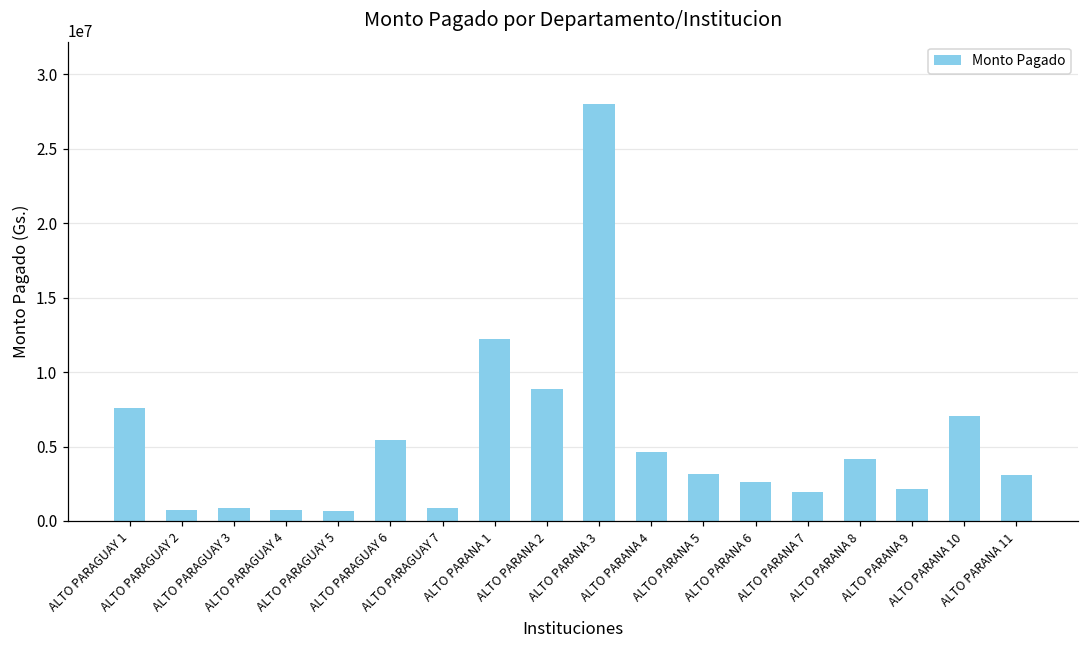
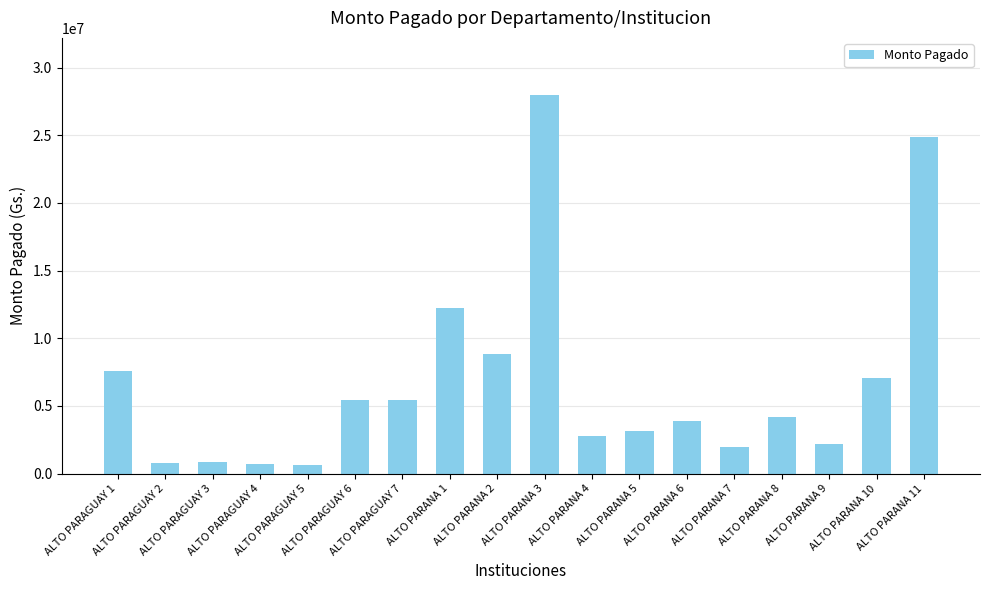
  {
    "ALTO PARAGUAY 1": 7600000,
    "ALTO PARAGUAY 2": 800000,
    "ALTO PARAGUAY 3": 800000,
    "ALTO PARAGUAY 4": 700000,
    "ALTO PARAGUAY 5": 600000,
    "ALTO PARAGUAY 6": 5400000,
-   "ALTO PARAGUAY 7": 900000,
+   "ALTO PARAGUAY 7": 5400000,
    "ALTO PARANA 1": 12300000,
    "ALTO PARANA 2": 8800000,
    "ALTO PARANA 3": 28000000,
-   "ALTO PARANA 4": 4600000,
+   "ALTO PARANA 4": 2800000,
    "ALTO PARANA 5": 3200000,
-   "ALTO PARANA 6": 2600000,
+   "ALTO PARANA 6": 3900000,
    "ALTO PARANA 7": 2000000,
    "ALTO PARANA 8": 4200000,
    "ALTO PARANA 9": 2200000,
    "ALTO PARANA 10": 7100000,
-   "ALTO PARANA 11": 3100000
+   "ALTO PARANA 11": 24900000
  }
